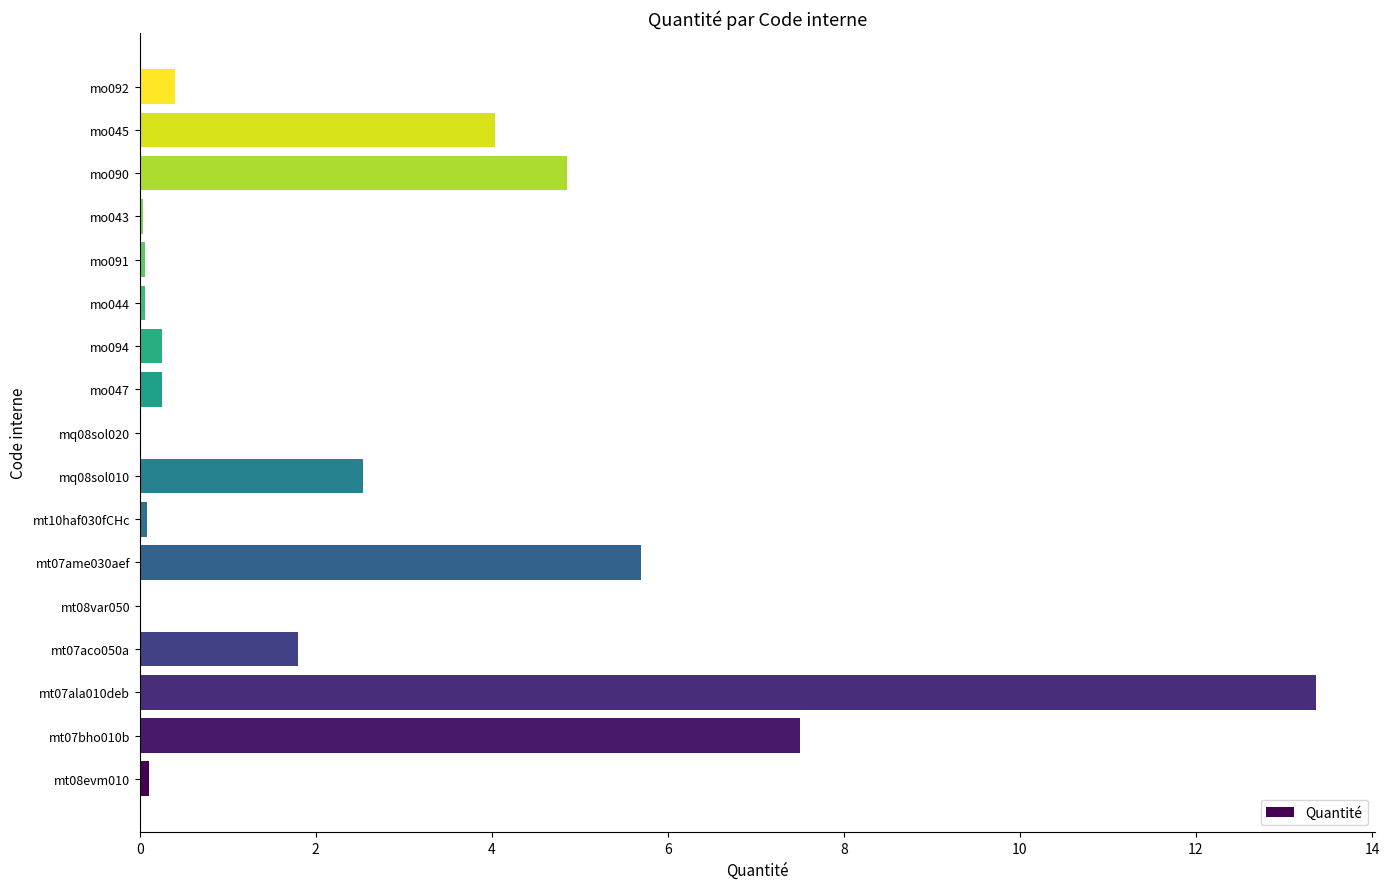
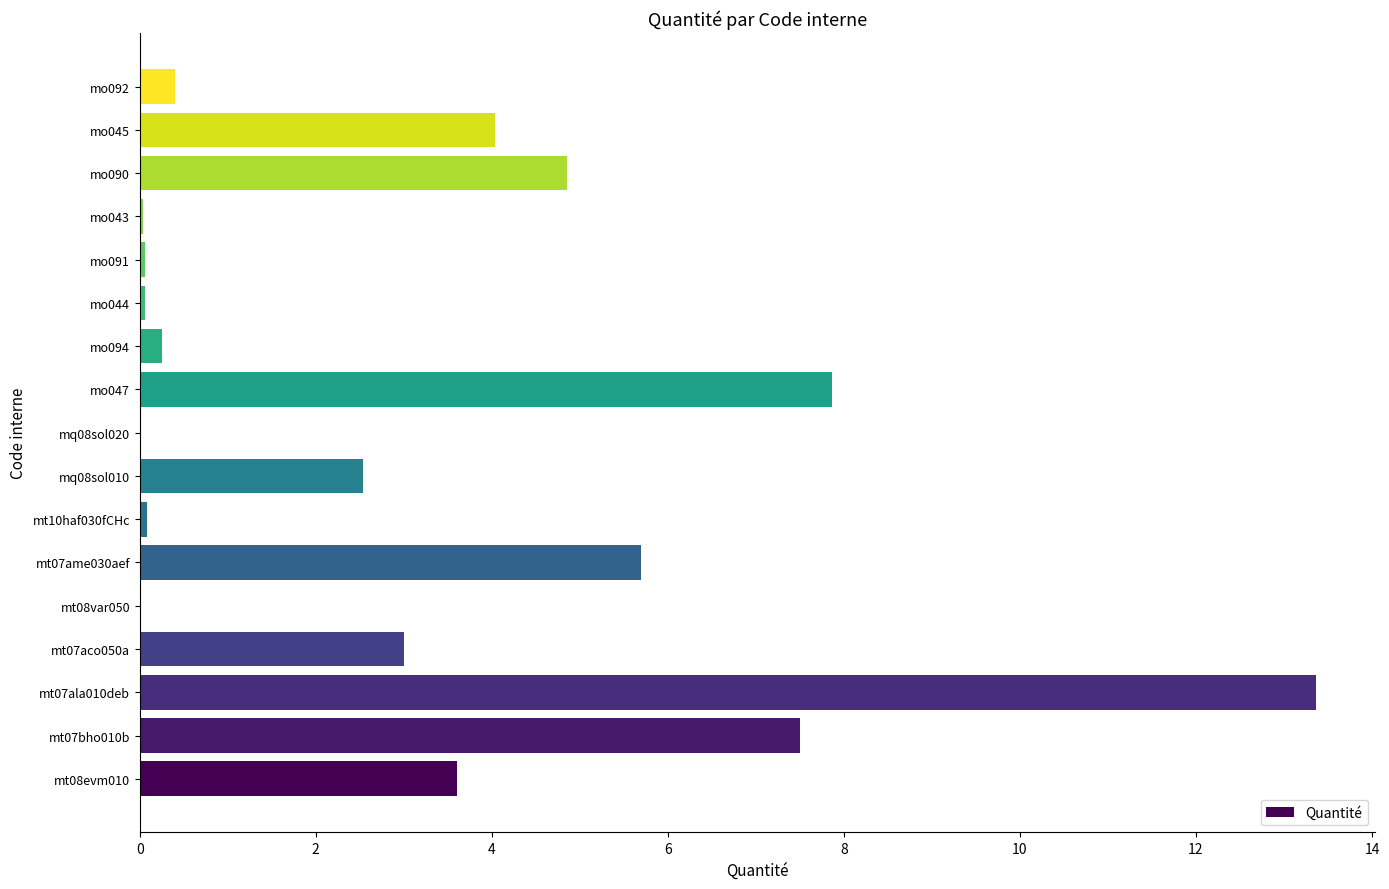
  {
    "mo092": 0.4,
    "mo045": 4.0,
    "mo090": 4.8,
    "mo043": 0.0,
    "mo091": 0.1,
    "mo044": 0.1,
    "mo094": 0.3,
-   "mo047": 0.3,
+   "mo047": 7.9,
    "mq08sol010": 2.5,
    "mt10haf030fCHc": 0.1,
    "mt07ame030aef": 5.7,
-   "mt07aco050a": 1.8,
+   "mt07aco050a": 3.0,
    "mt07ala010deb": 13.4,
    "mt07bho010b": 7.5,
-   "mt08evm010": 0.1
+   "mt08evm010": 3.6
  }
